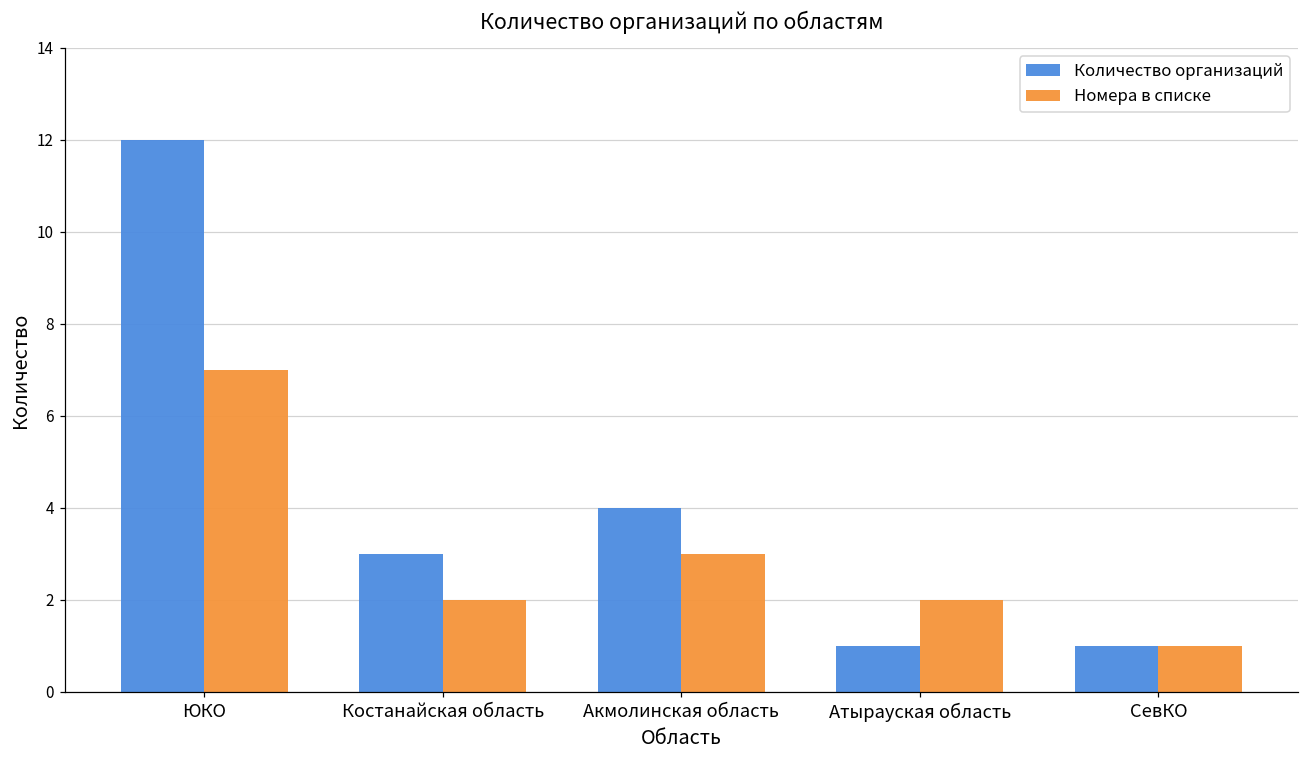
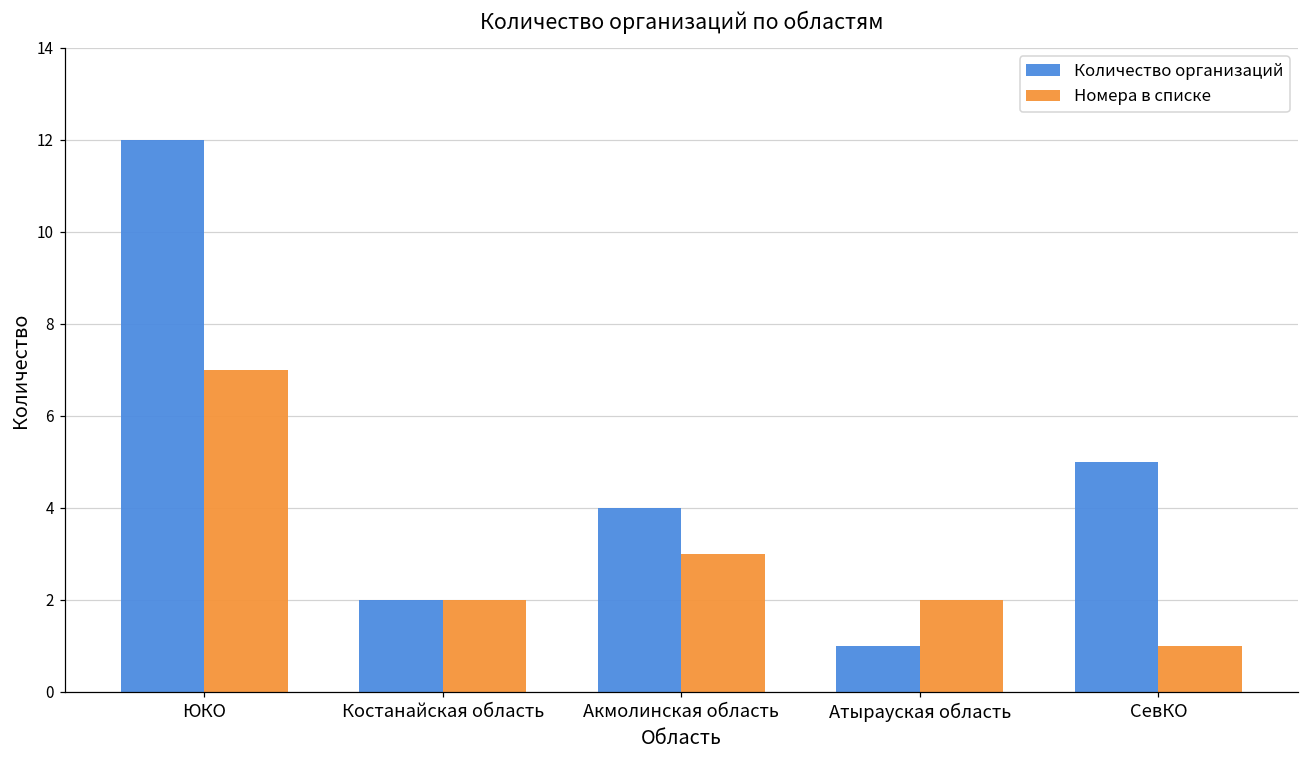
  {
    "Количество организаций": {
      "ЮКО": 12,
-     "Костанайская область": 3,
+     "Костанайская область": 2,
      "Акмолинская область": 4,
      "Атырауская область": 1,
-     "СевКО": 1
+     "СевКО": 5
    },
    "Номера в списке": {
      "ЮКО": 7,
      "Костанайская область": 2,
      "Акмолинская область": 3,
      "Атырауская область": 2,
      "СевКО": 1
    }
  }
